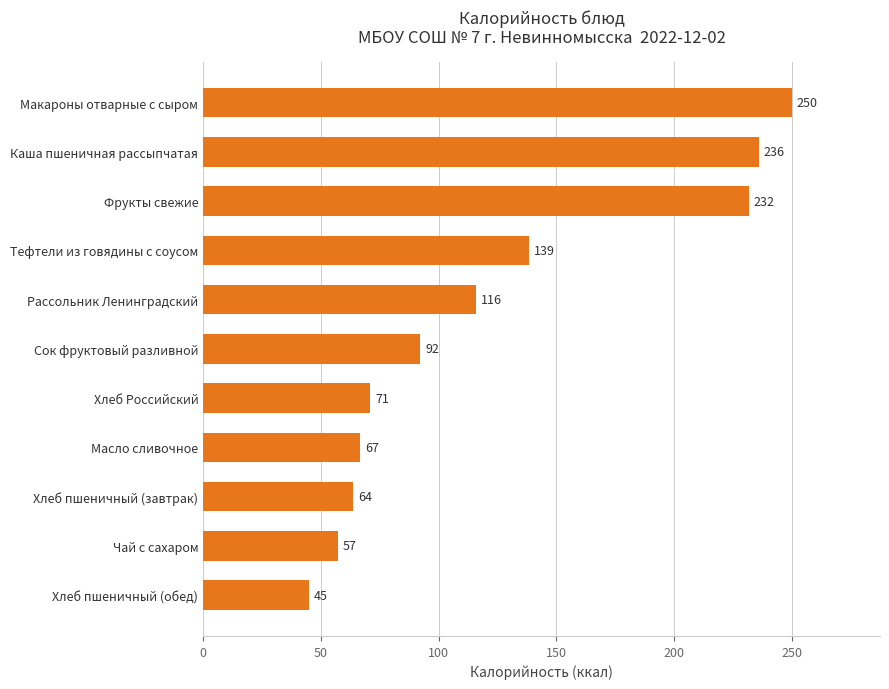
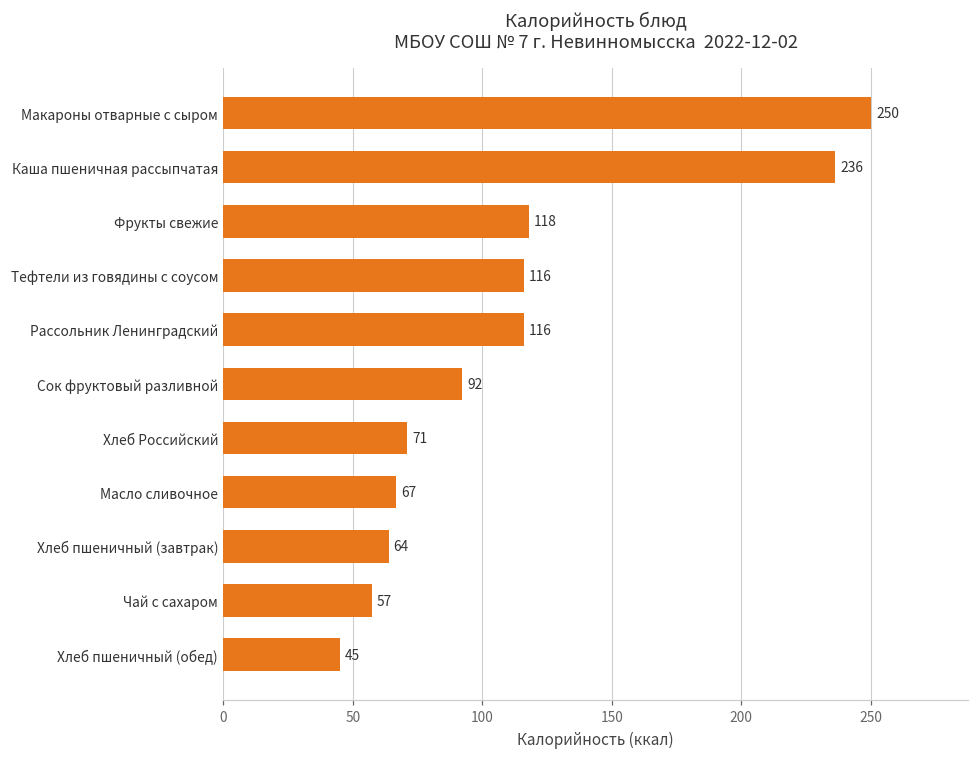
  {
    "Макароны отварные с сыром": 250,
    "Каша пшеничная рассыпчатая": 236,
-   "Фрукты свежие": 232,
-   "Тефтели из говядины с соусом": 139,
+   "Фрукты свежие": 118,
+   "Тефтели из говядины с соусом": 116,
    "Рассольник Ленинградский": 116,
    "Сок фруктовый разливной": 92,
    "Хлеб Российский": 71,
    "Масло сливочное": 67,
    "Хлеб пшеничный (завтрак)": 64,
    "Чай с сахаром": 57,
    "Хлеб пшеничный (обед)": 45
  }
